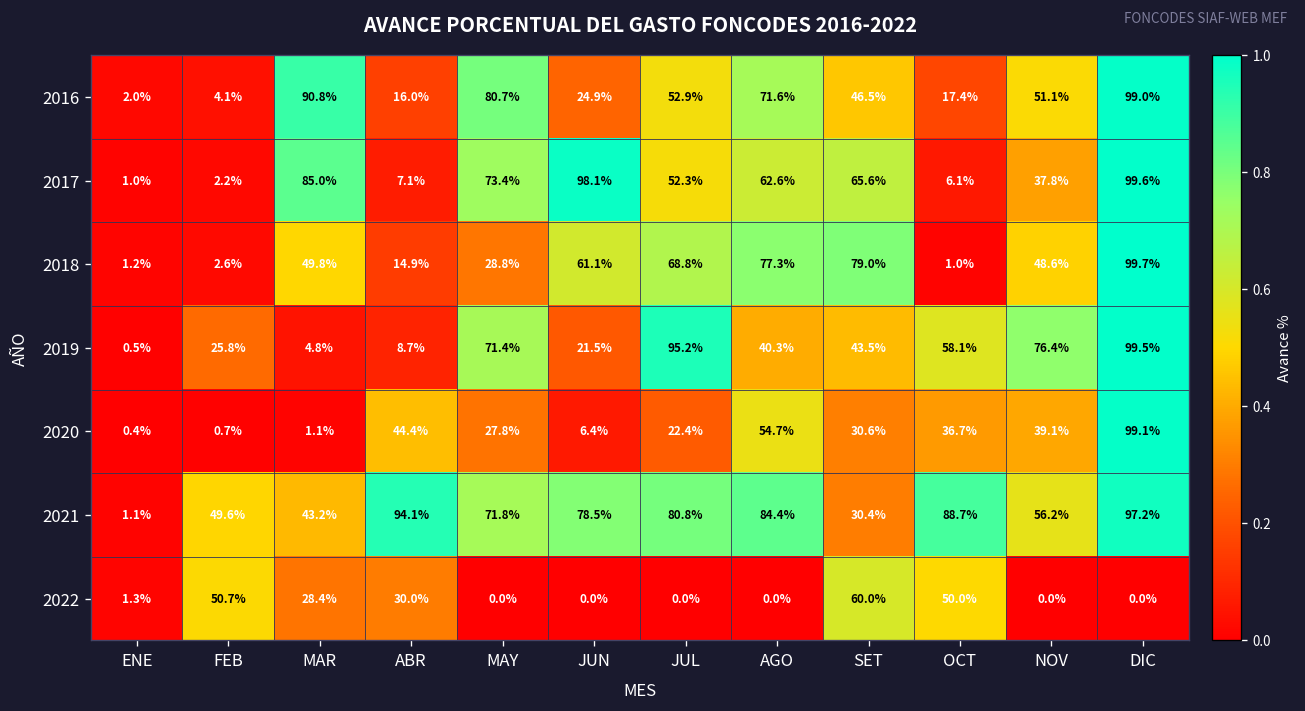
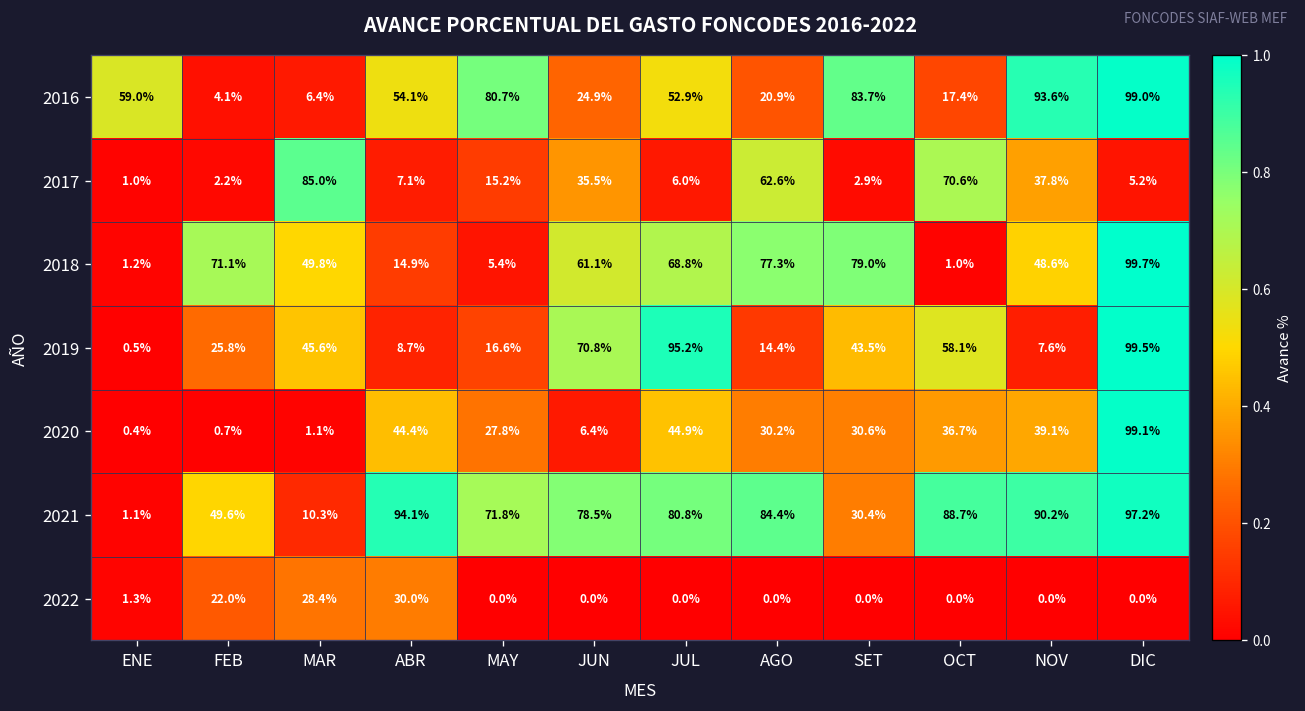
  {
    "2016": {
-     "ENE": "2.0%",
+     "ENE": "59.0%",
      "FEB": "4.1%",
-     "MAR": "90.8%",
-     "ABR": "16.0%",
+     "MAR": "6.4%",
+     "ABR": "54.1%",
      "MAY": "80.7%",
      "JUN": "24.9%",
      "JUL": "52.9%",
-     "AGO": "71.6%",
-     "SET": "46.5%",
+     "AGO": "20.9%",
+     "SET": "83.7%",
      "OCT": "17.4%",
-     "NOV": "51.1%",
+     "NOV": "93.6%",
      "DIC": "99.0%"
    },
    "2017": {
      "ENE": "1.0%",
      "FEB": "2.2%",
      "MAR": "85.0%",
      "ABR": "7.1%",
-     "MAY": "73.4%",
-     "JUN": "98.1%",
-     "JUL": "52.3%",
+     "MAY": "15.2%",
+     "JUN": "35.5%",
+     "JUL": "6.0%",
      "AGO": "62.6%",
-     "SET": "65.6%",
-     "OCT": "6.1%",
+     "SET": "2.9%",
+     "OCT": "70.6%",
      "NOV": "37.8%",
-     "DIC": "99.6%"
+     "DIC": "5.2%"
    },
    "2018": {
      "ENE": "1.2%",
-     "FEB": "2.6%",
+     "FEB": "71.1%",
      "MAR": "49.8%",
      "ABR": "14.9%",
-     "MAY": "28.8%",
+     "MAY": "5.4%",
      "JUN": "61.1%",
      "JUL": "68.8%",
      "AGO": "77.3%",
      "SET": "79.0%",
      "OCT": "1.0%",
      "NOV": "48.6%",
      "DIC": "99.7%"
    },
    "2019": {
      "ENE": "0.5%",
      "FEB": "25.8%",
-     "MAR": "4.8%",
+     "MAR": "45.6%",
      "ABR": "8.7%",
-     "MAY": "71.4%",
-     "JUN": "21.5%",
+     "MAY": "16.6%",
+     "JUN": "70.8%",
      "JUL": "95.2%",
-     "AGO": "40.3%",
+     "AGO": "14.4%",
      "SET": "43.5%",
      "OCT": "58.1%",
-     "NOV": "76.4%",
+     "NOV": "7.6%",
      "DIC": "99.5%"
    },
    "2020": {
      "ENE": "0.4%",
      "FEB": "0.7%",
      "MAR": "1.1%",
      "ABR": "44.4%",
      "MAY": "27.8%",
      "JUN": "6.4%",
-     "JUL": "22.4%",
-     "AGO": "54.7%",
+     "JUL": "44.9%",
+     "AGO": "30.2%",
      "SET": "30.6%",
      "OCT": "36.7%",
      "NOV": "39.1%",
      "DIC": "99.1%"
    },
    "2021": {
      "ENE": "1.1%",
      "FEB": "49.6%",
-     "MAR": "43.2%",
+     "MAR": "10.3%",
      "ABR": "94.1%",
      "MAY": "71.8%",
      "JUN": "78.5%",
      "JUL": "80.8%",
      "AGO": "84.4%",
      "SET": "30.4%",
      "OCT": "88.7%",
-     "NOV": "56.2%",
+     "NOV": "90.2%",
      "DIC": "97.2%"
    },
    "2022": {
      "ENE": "1.3%",
-     "FEB": "50.7%",
+     "FEB": "22.0%",
      "MAR": "28.4%",
      "ABR": "30.0%",
      "MAY": "0.0%",
      "JUN": "0.0%",
      "JUL": "0.0%",
      "AGO": "0.0%",
-     "SET": "60.0%",
-     "OCT": "50.0%",
+     "SET": "0.0%",
+     "OCT": "0.0%",
      "NOV": "0.0%",
      "DIC": "0.0%"
    }
  }
